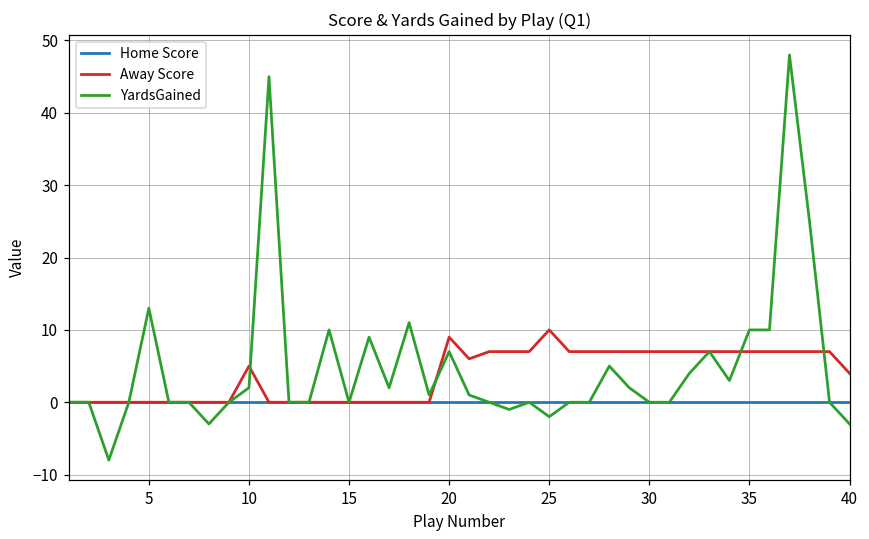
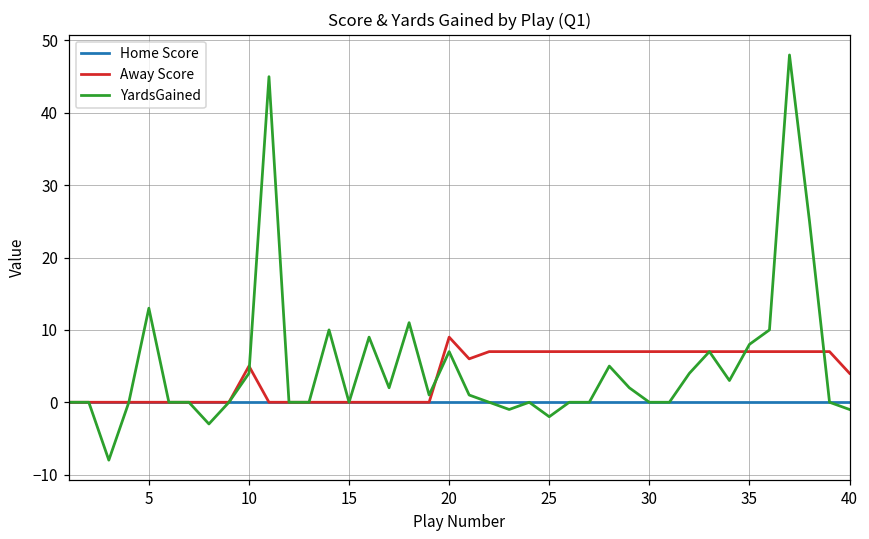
  {
    "Home Score": {
      "10": 0,
      "20": 0,
      "25": 0,
      "35": 0,
      "40": 0
    },
    "Away Score": {
      "10": 5,
      "20": 9,
-     "25": 10,
+     "25": 7,
      "30": 7,
      "35": 7,
      "40": 4
    },
    "YardsGained": {
      "5": 13,
-     "10": 2,
+     "10": 4,
      "20": 7,
      "25": -2,
-     "35": 10,
-     "40": -3
+     "35": 8,
+     "40": -1
    }
  }
